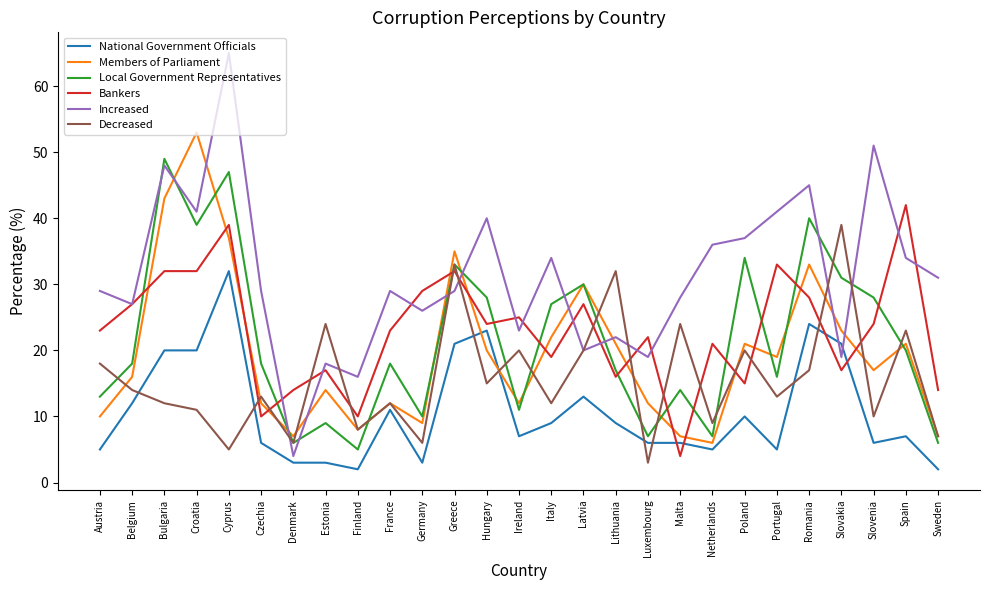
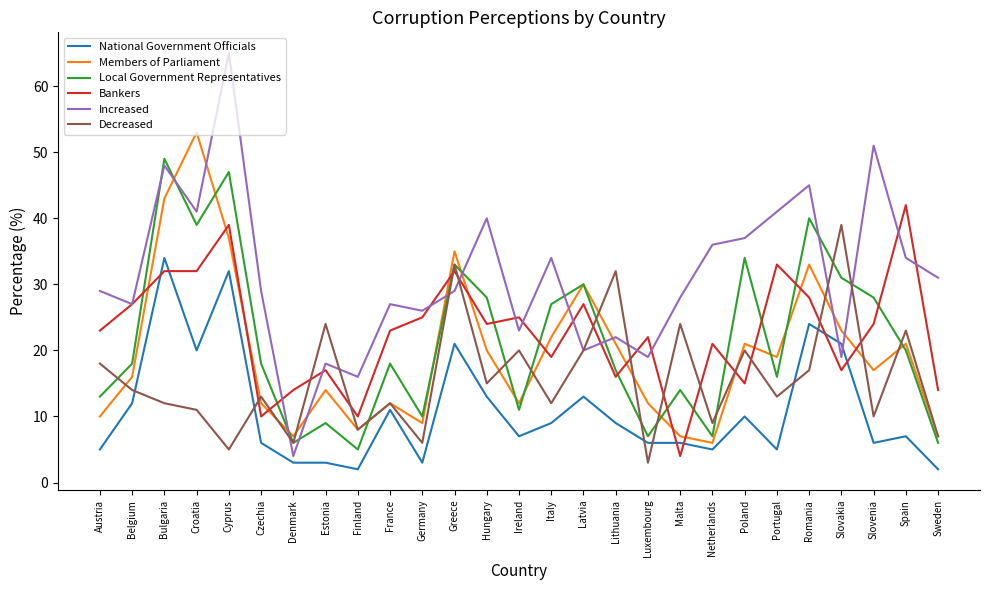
  {
    "National Government Officials": {
      "Austria": 5,
      "Belgium": 12,
-     "Bulgaria": 20,
+     "Bulgaria": 34,
      "Croatia": 20,
      "Cyprus": 32,
      "Czechia": 6,
      "Denmark": 3,
      "Estonia": 3,
      "Finland": 2,
      "France": 11,
      "Germany": 3,
      "Greece": 21,
-     "Hungary": 23,
+     "Hungary": 13,
      "Ireland": 7,
      "Italy": 9,
      "Latvia": 13,
      "Lithuania": 9,
      "Luxembourg": 6,
      "Malta": 6,
      "Netherlands": 5,
      "Poland": 10,
      "Portugal": 5,
      "Romania": 24,
      "Slovakia": 21,
      "Slovenia": 6,
      "Spain": 7,
      "Sweden": 2
    },
    "Members of Parliament": {
      "Austria": 10,
      "Belgium": 16,
      "Bulgaria": 43,
      "Cyprus": 37,
      "Czechia": 12,
      "Denmark": 7,
      "Estonia": 14,
      "Germany": 9,
      "Greece": 35,
      "Hungary": 20,
      "Ireland": 12,
      "Italy": 22,
      "Lithuania": 21,
      "Luxembourg": 12,
      "Malta": 7,
      "Netherlands": 6,
      "Poland": 21,
      "Portugal": 19,
      "Romania": 33,
      "Slovakia": 23,
      "Slovenia": 17,
      "Spain": 21
    },
    "Local Government Representatives": {
      "Austria": 13,
      "Belgium": 18,
      "Bulgaria": 49,
      "Croatia": 39,
      "Cyprus": 47,
      "Czechia": 18,
      "Estonia": 9,
      "Finland": 5,
      "France": 18,
      "Germany": 10,
      "Hungary": 28,
      "Ireland": 11,
      "Italy": 27,
      "Lithuania": 17,
      "Luxembourg": 7,
      "Malta": 14,
      "Netherlands": 7,
      "Poland": 34,
      "Portugal": 16,
      "Romania": 40,
      "Slovakia": 31,
      "Slovenia": 28,
      "Spain": 20,
      "Sweden": 6
    },
    "Bankers": {
      "Austria": 23,
      "Bulgaria": 32,
      "Croatia": 32,
      "Cyprus": 39,
      "Czechia": 10,
      "Denmark": 14,
      "Estonia": 17,
      "Finland": 10,
      "France": 23,
-     "Germany": 29,
+     "Germany": 25,
      "Greece": 32,
      "Hungary": 24,
      "Ireland": 25,
      "Italy": 19,
      "Latvia": 27,
      "Lithuania": 16,
      "Luxembourg": 22,
      "Malta": 4,
      "Netherlands": 21,
      "Poland": 15,
      "Portugal": 33,
      "Romania": 28,
      "Slovakia": 17,
      "Slovenia": 24,
      "Spain": 42,
      "Sweden": 14
    },
    "Increased": {
      "Austria": 29,
      "Bulgaria": 48,
      "Croatia": 41,
      "Czechia": 29,
      "Denmark": 4,
      "Estonia": 18,
      "Finland": 16,
-     "France": 29,
+     "France": 27,
      "Germany": 26,
      "Greece": 29,
      "Hungary": 40,
      "Ireland": 23,
      "Italy": 34,
      "Lithuania": 22,
      "Luxembourg": 19,
      "Malta": 28,
      "Netherlands": 36,
      "Poland": 37,
      "Portugal": 41,
      "Romania": 45,
      "Slovakia": 19,
      "Slovenia": 51,
      "Spain": 34,
      "Sweden": 31
    },
    "Decreased": {
      "Austria": 18,
      "Belgium": 14,
      "Bulgaria": 12,
      "Croatia": 11,
      "Cyprus": 5,
      "Czechia": 13,
      "Estonia": 24,
      "Germany": 6,
      "Hungary": 15,
      "Ireland": 20,
      "Italy": 12,
      "Lithuania": 32,
      "Luxembourg": 3,
      "Malta": 24,
      "Netherlands": 9,
      "Poland": 20,
      "Portugal": 13,
      "Romania": 17,
      "Slovakia": 39,
      "Slovenia": 10,
      "Spain": 23
    }
  }
